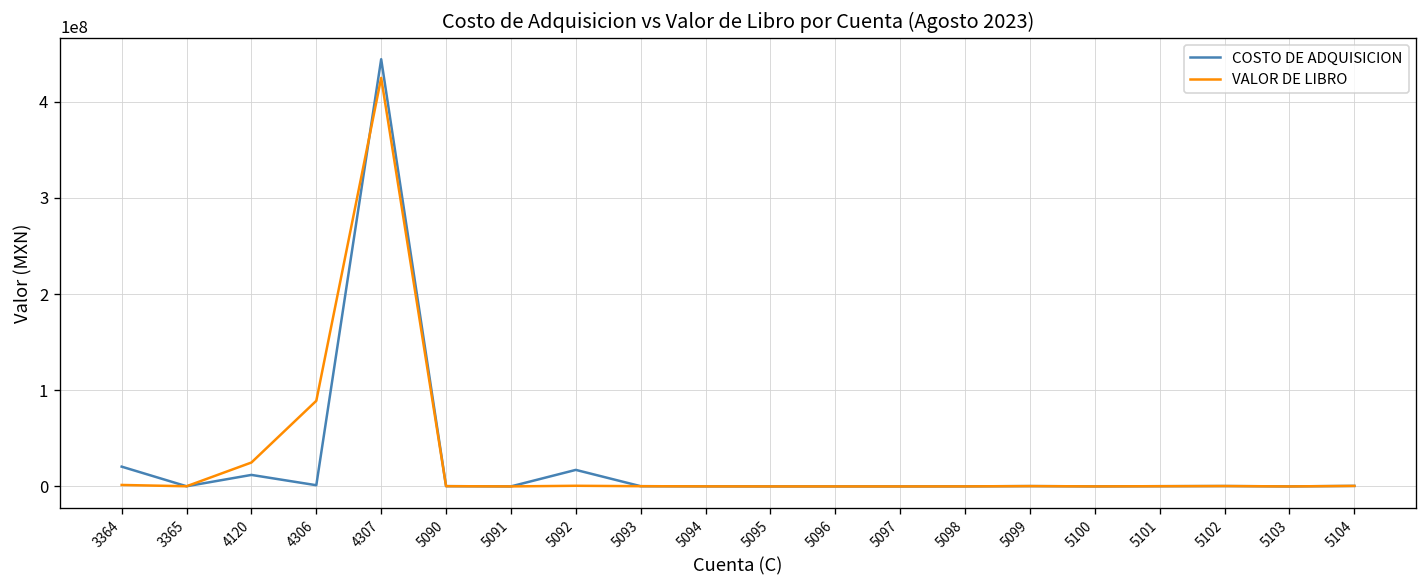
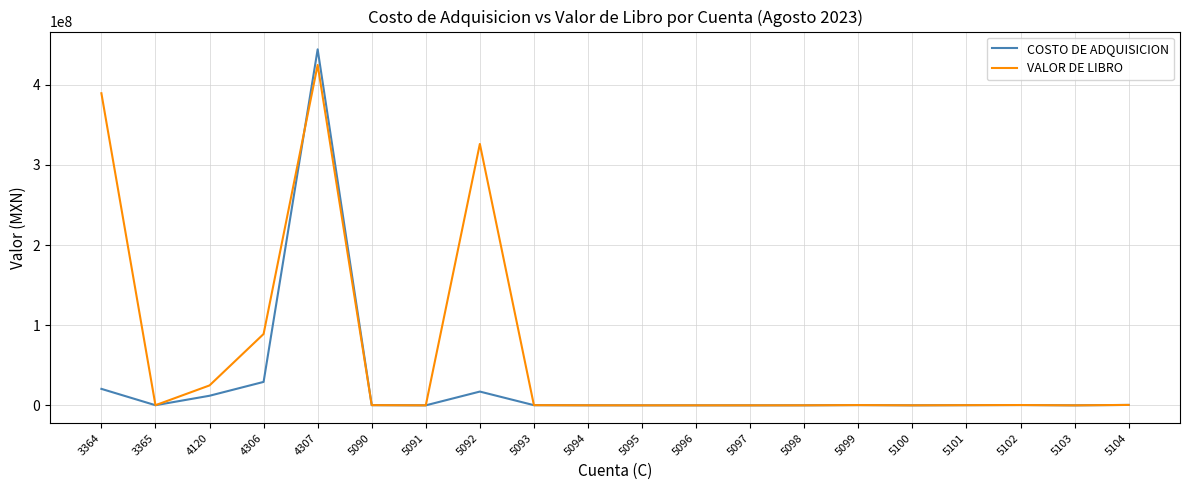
  {
    "COSTO DE ADQUISICION": {
      "3364": 20000000,
      "4120": 10000000,
-     "4306": 0,
+     "4306": 30000000,
      "4307": 440000000,
      "5092": 20000000
    },
    "VALOR DE LIBRO": {
-     "3364": 0,
+     "3364": 390000000,
      "4120": 20000000,
      "4306": 90000000,
      "4307": 420000000,
-     "5092": 0
+     "5092": 330000000
    }
  }
